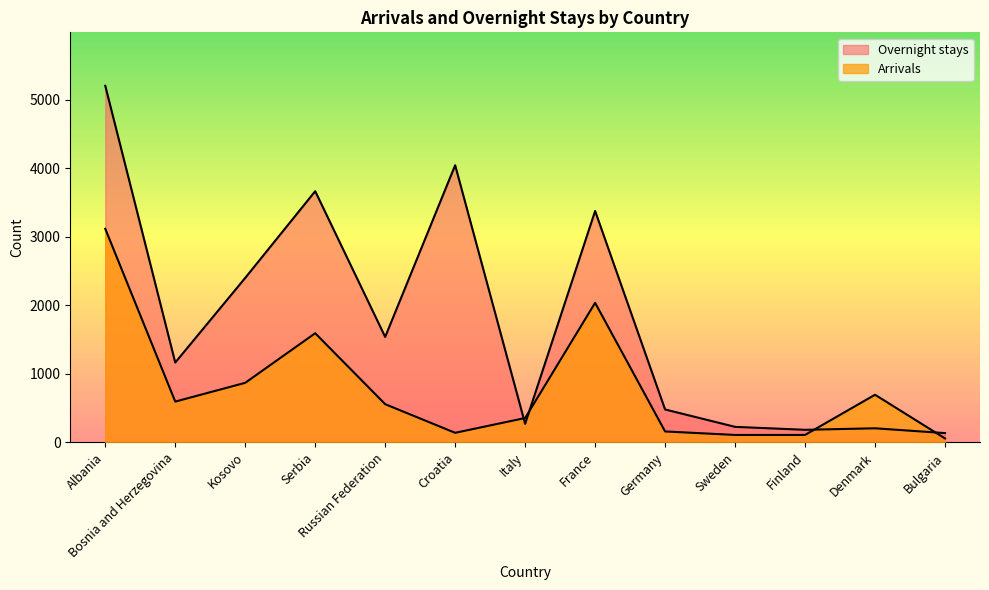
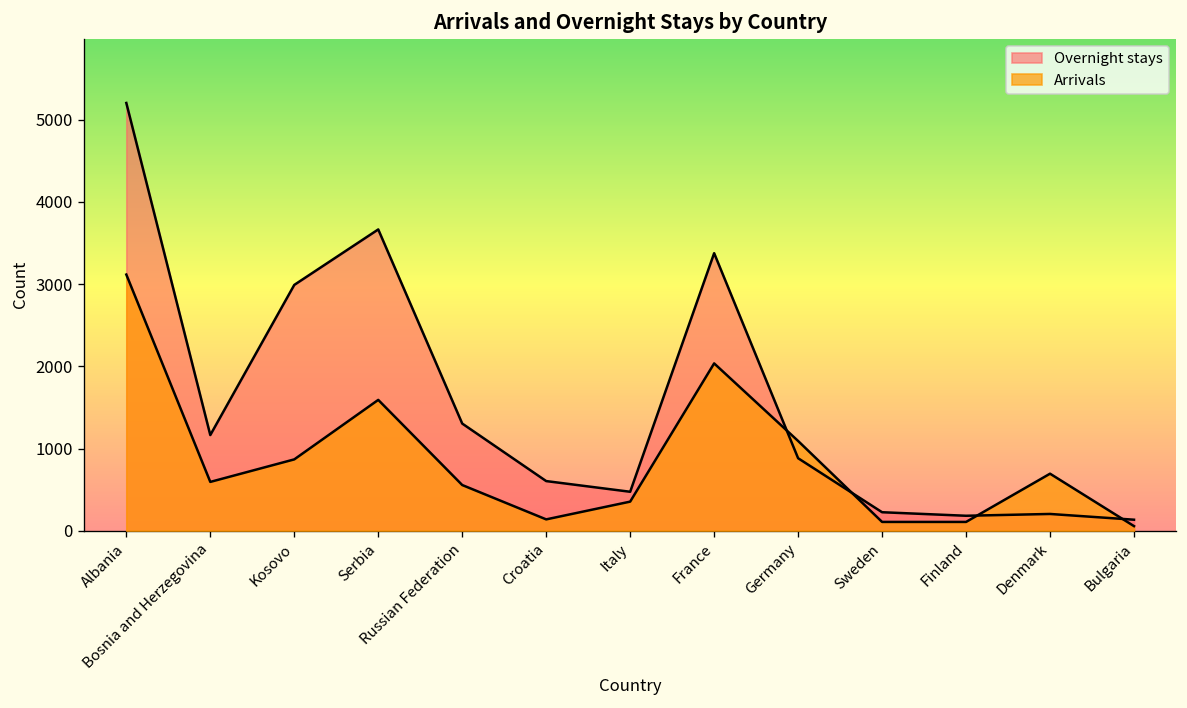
  {
    "Overnight stays": {
      "Albania": 5200,
      "Bosnia and Herzegovina": 1200,
-     "Kosovo": 2400,
+     "Kosovo": 3000,
      "Serbia": 3700,
-     "Russian Federation": 1500,
-     "Croatia": 4000,
-     "Italy": 300,
+     "Russian Federation": 1300,
+     "Croatia": 600,
+     "Italy": 500,
      "France": 3400,
-     "Germany": 500,
+     "Germany": 900,
      "Sweden": 200,
      "Finland": 200,
      "Denmark": 200,
      "Bulgaria": 100
    },
    "Arrivals": {
      "Albania": 3100,
      "Bosnia and Herzegovina": 600,
      "Kosovo": 900,
      "Serbia": 1600,
      "Russian Federation": 600,
      "Croatia": 100,
      "Italy": 400,
      "France": 2000,
-     "Germany": 200,
+     "Germany": 1100,
      "Sweden": 100,
      "Finland": 100,
      "Denmark": 700,
      "Bulgaria": 100
    }
  }
